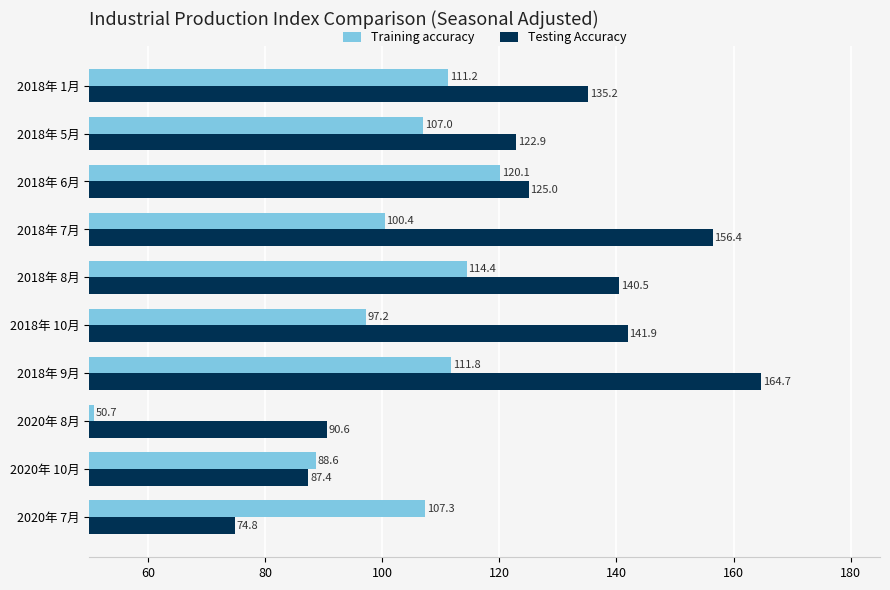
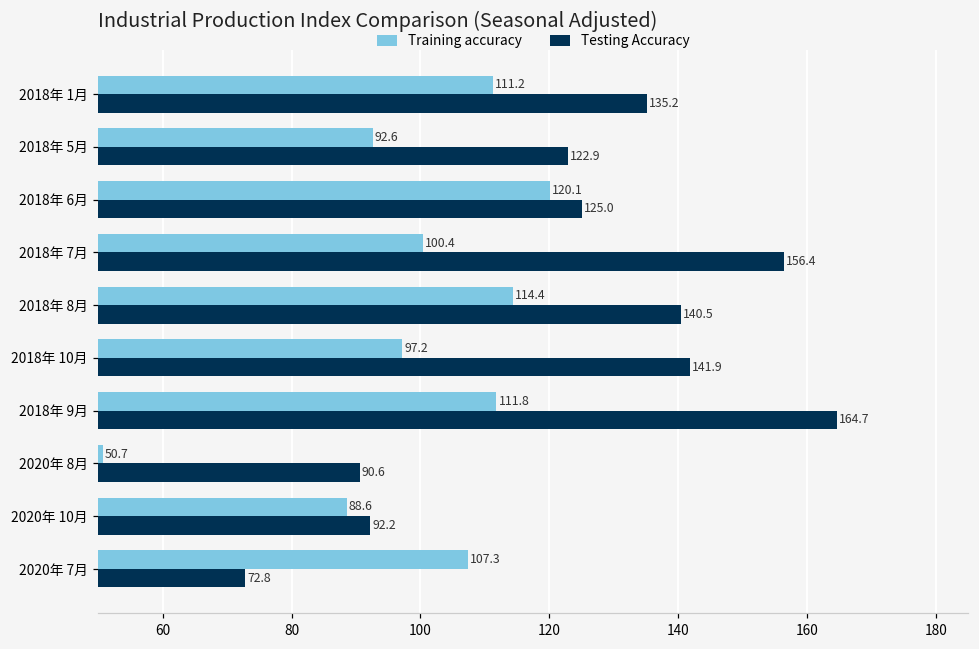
  {
    "Training accuracy": {
      "2018年 1月": 111.2,
-     "2018年 5月": 107.0,
+     "2018年 5月": 92.6,
      "2018年 6月": 120.1,
      "2018年 7月": 100.4,
      "2018年 8月": 114.4,
      "2018年 10月": 97.2,
      "2018年 9月": 111.8,
      "2020年 8月": 50.7,
      "2020年 10月": 88.6,
      "2020年 7月": 107.3
    },
    "Testing Accuracy": {
      "2018年 1月": 135.2,
      "2018年 5月": 122.9,
      "2018年 6月": 125.0,
      "2018年 7月": 156.4,
      "2018年 8月": 140.5,
      "2018年 10月": 141.9,
      "2018年 9月": 164.7,
      "2020年 8月": 90.6,
-     "2020年 10月": 87.4,
-     "2020年 7月": 74.8
+     "2020年 10月": 92.2,
+     "2020年 7月": 72.8
    }
  }
